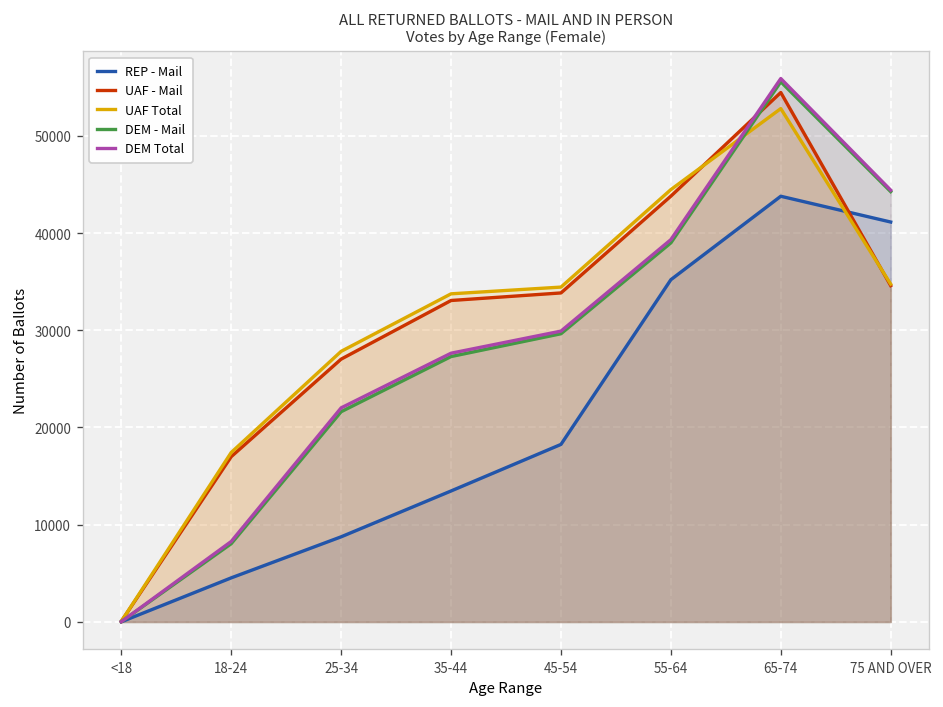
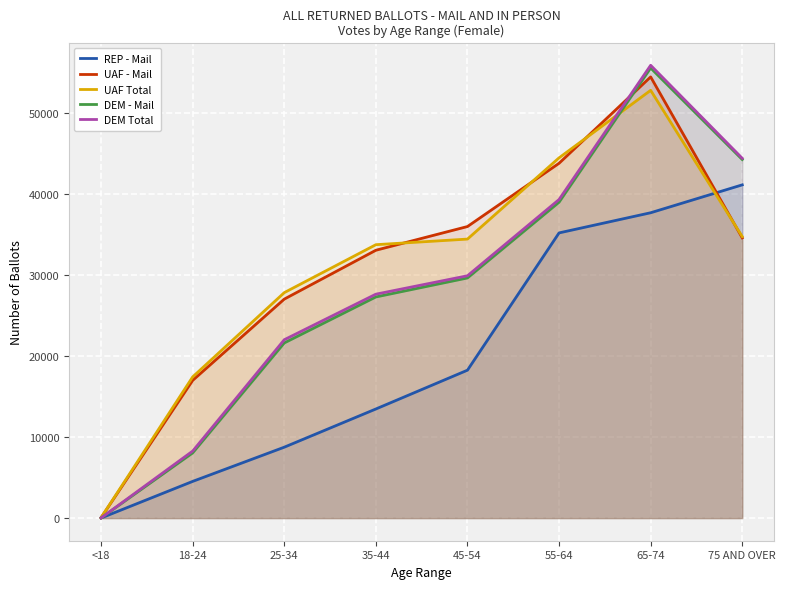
  {
    "REP - Mail": {
      "18-24": 5000,
      "25-34": 9000,
      "35-44": 13000,
      "45-54": 18000,
      "55-64": 35000,
-     "65-74": 44000,
+     "65-74": 38000,
      "75 AND OVER": 41000
    },
    "UAF - Mail": {
      "18-24": 17000,
      "25-34": 27000,
      "35-44": 33000,
-     "45-54": 34000,
+     "45-54": 36000,
      "55-64": 44000,
      "65-74": 54000
    },
    "UAF Total": {
      "18-24": 17000,
      "25-34": 28000,
      "35-44": 34000,
      "45-54": 34000,
      "55-64": 44000,
      "65-74": 53000
    },
    "DEM - Mail": {
      "25-34": 22000,
      "35-44": 27000,
      "55-64": 39000,
      "65-74": 56000
    },
    "DEM Total": {
      "25-34": 22000,
      "35-44": 28000,
      "55-64": 39000,
      "65-74": 56000
    }
  }
